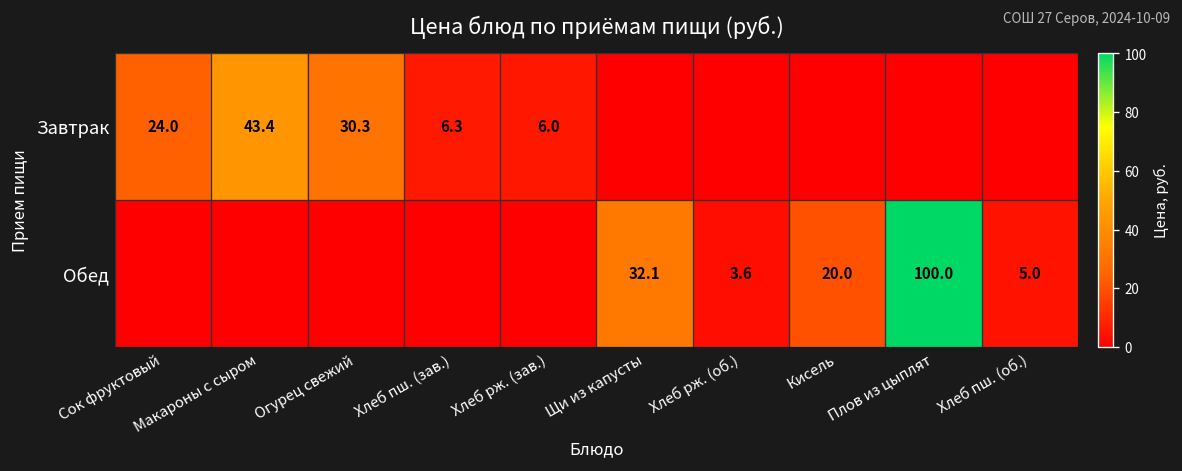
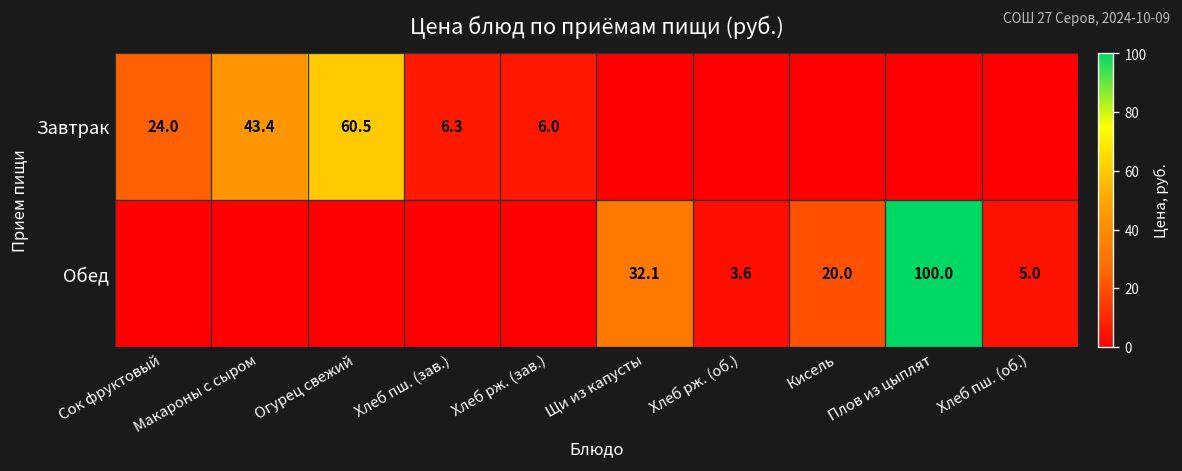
  {
    "Завтрак": {
      "Сок фруктовый": 24.0,
      "Макароны с сыром": 43.4,
-     "Огурец свежий": 30.3,
+     "Огурец свежий": 60.5,
      "Хлеб пш. (зав.)": 6.3,
      "Хлеб рж. (зав.)": 6.0
    },
    "Обед": {
      "Щи из капусты": 32.1,
      "Хлеб рж. (об.)": 3.6,
      "Кисель": 20.0,
      "Плов из цыплят": 100.0,
      "Хлеб пш. (об.)": 5.0
    }
  }
